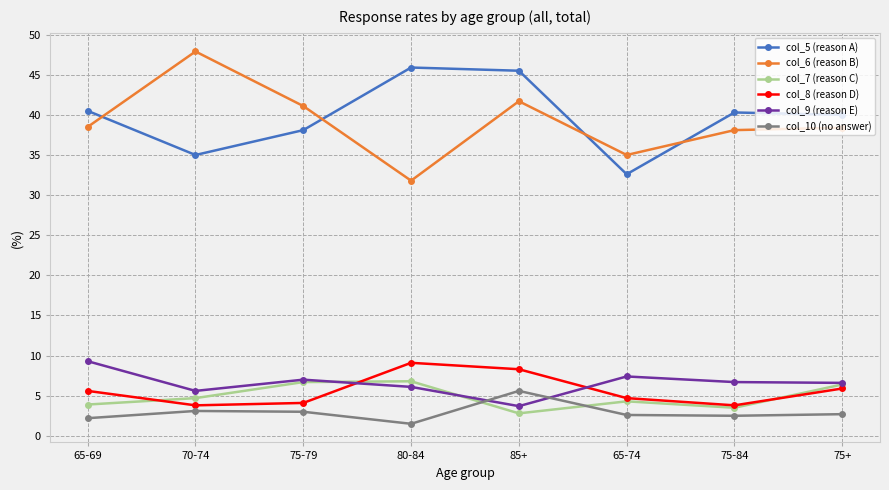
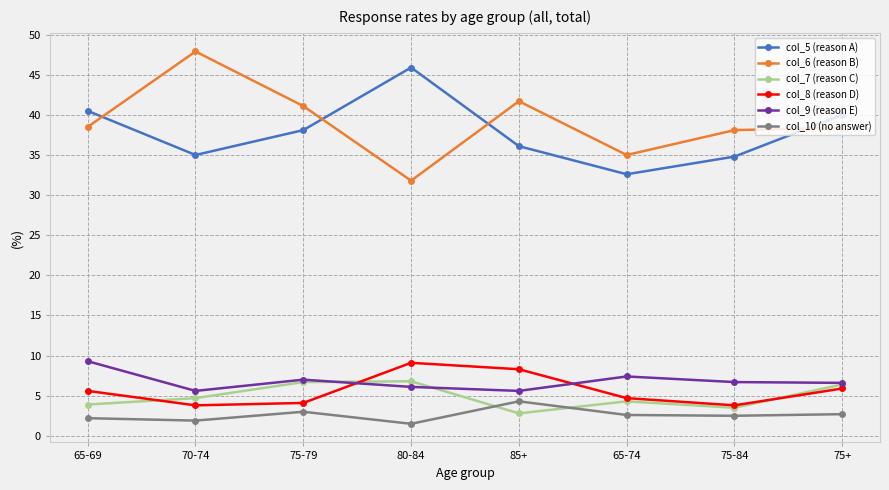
  {
    "col_5 (reason A)": {
      "65-69": 41,
      "70-74": 35,
      "75-79": 38,
      "80-84": 46,
-     "85+": 46,
+     "85+": 36,
      "65-74": 33,
-     "75-84": 40
+     "75-84": 35
    },
    "col_6 (reason B)": {
      "65-69": 39,
      "70-74": 48,
      "75-79": 41,
      "80-84": 32,
      "85+": 42,
      "65-74": 35,
      "75-84": 38
    },
    "col_7 (reason C)": {
      "65-69": 4,
      "70-74": 5,
      "80-84": 7,
      "85+": 3,
      "65-74": 4
    },
    "col_8 (reason D)": {
      "65-69": 6,
      "70-74": 4,
      "75-79": 4,
      "80-84": 9,
      "85+": 8,
      "65-74": 5,
      "75+": 6
    },
    "col_9 (reason E)": {
      "65-69": 9,
      "70-74": 6,
      "80-84": 6,
-     "85+": 4,
+     "85+": 6,
      "65-74": 7,
      "75-84": 7
    },
    "col_10 (no answer)": {
      "65-69": 2,
-     "70-74": 3,
+     "70-74": 2,
      "75-79": 3,
      "80-84": 2,
-     "85+": 6,
+     "85+": 4,
      "65-74": 3,
      "75-84": 3,
      "75+": 3
    }
  }
